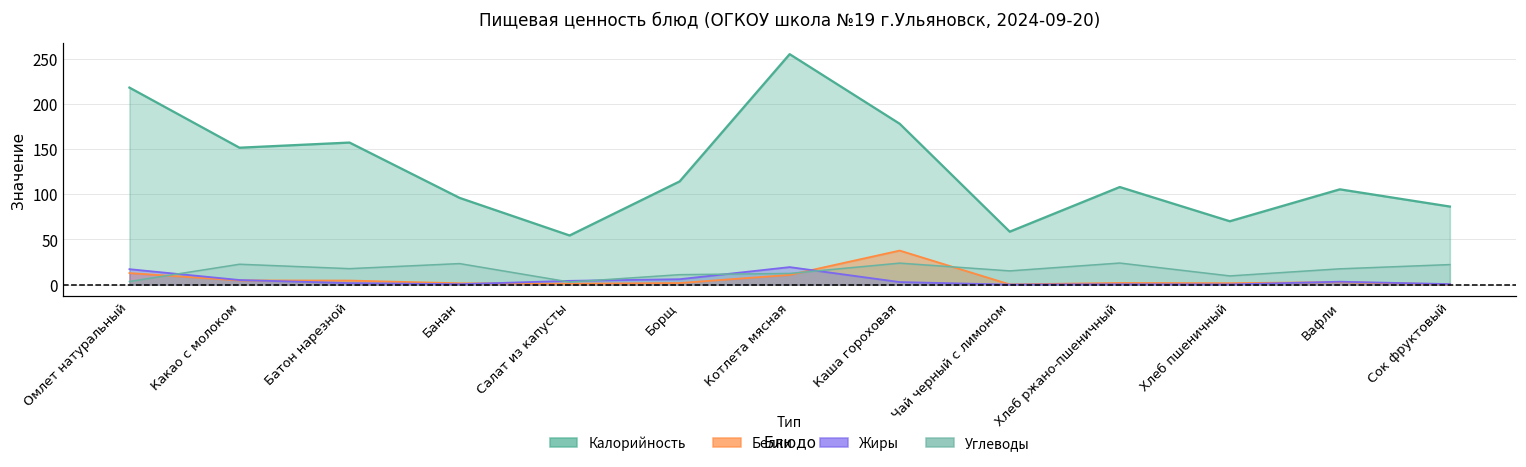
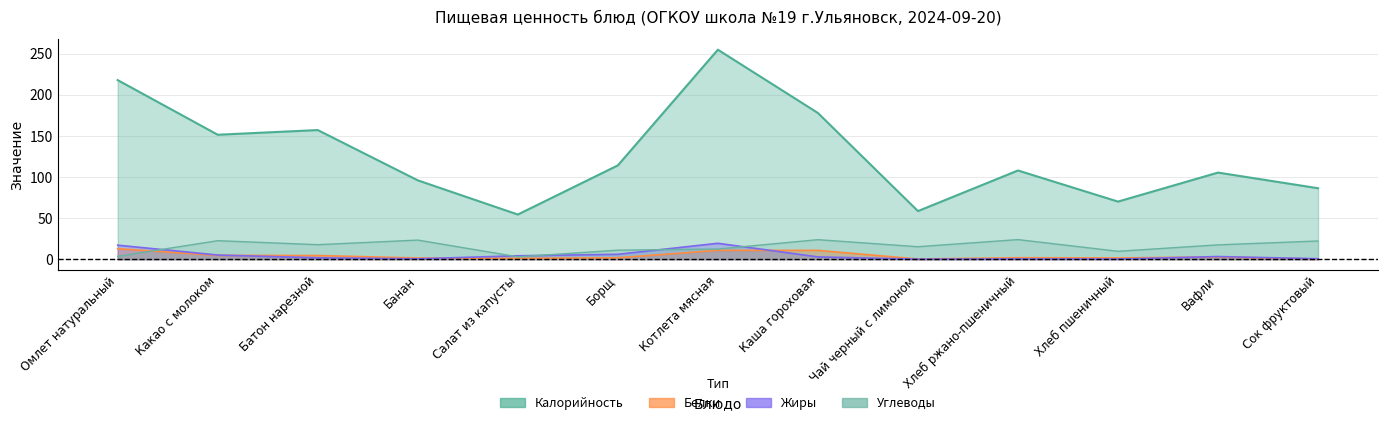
  {
    "Белки": {
      "Омлет натуральный": 10,
      "Борщ": 0,
-     "Каша гороховая": 40
+     "Каша гороховая": 10
    }
  }
